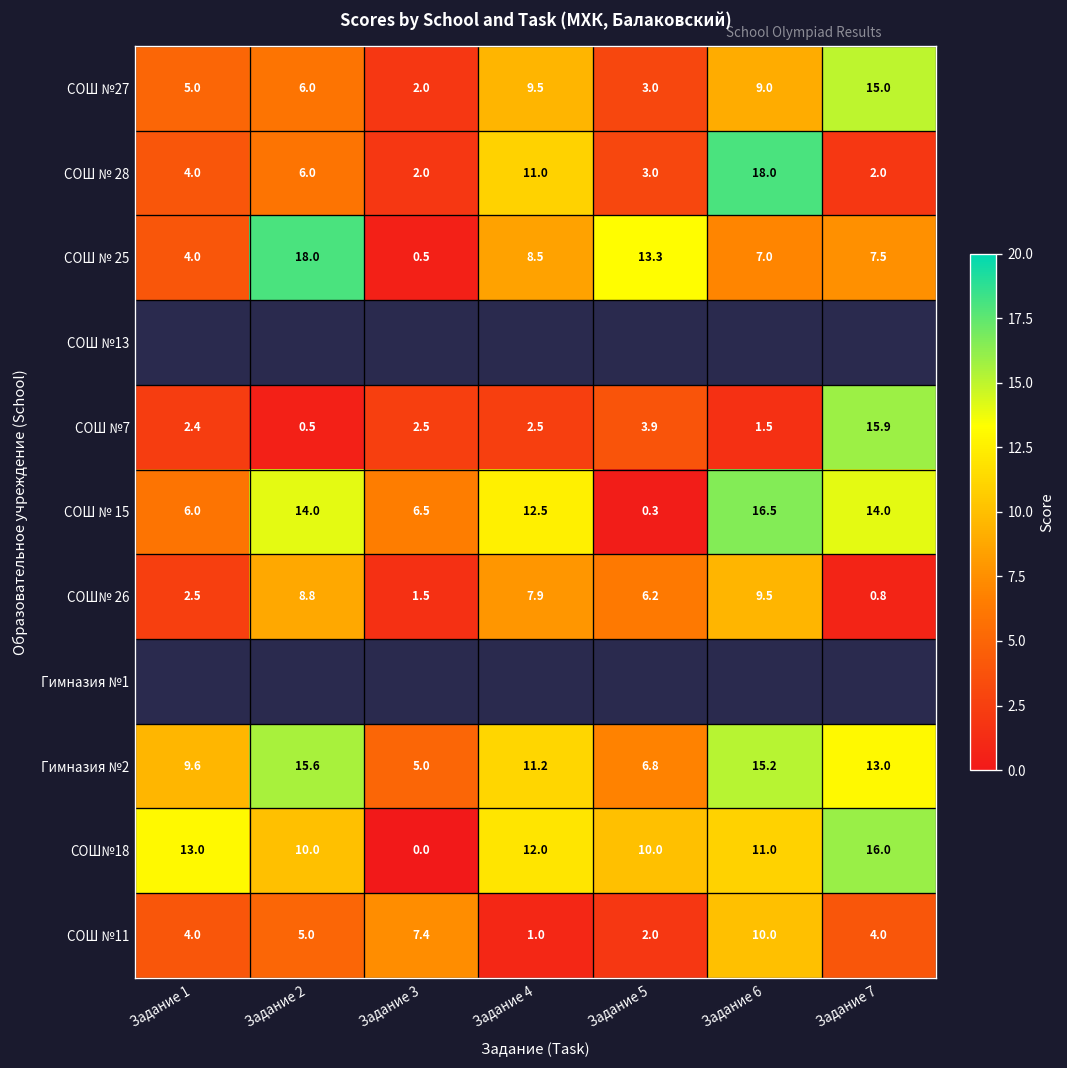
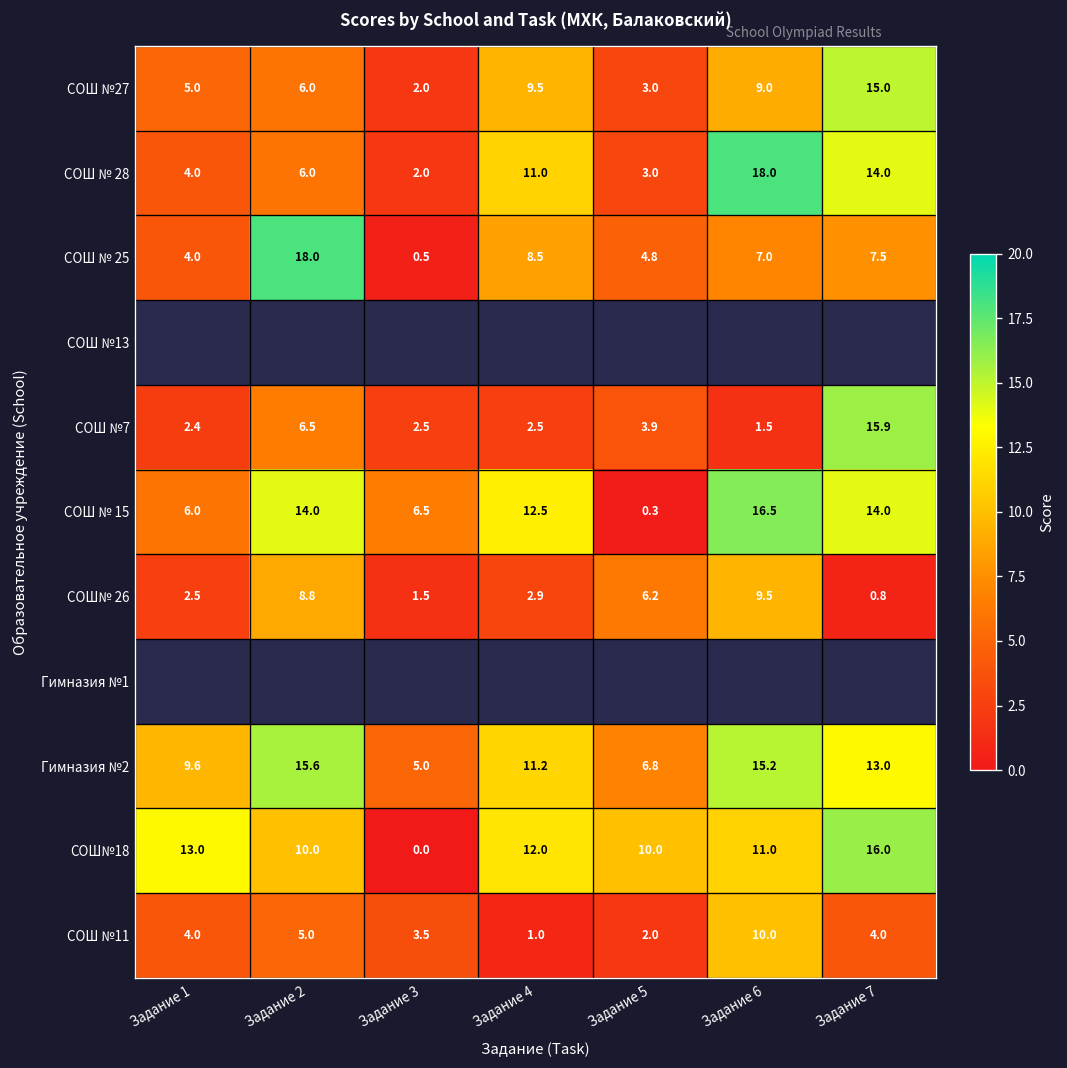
  {
    "СОШ №27": {
      "Задание 1": 5.0,
      "Задание 2": 6.0,
      "Задание 3": 2.0,
      "Задание 4": 9.5,
      "Задание 5": 3.0,
      "Задание 6": 9.0,
      "Задание 7": 15.0
    },
    "СОШ № 28": {
      "Задание 1": 4.0,
      "Задание 2": 6.0,
      "Задание 3": 2.0,
      "Задание 4": 11.0,
      "Задание 5": 3.0,
      "Задание 6": 18.0,
-     "Задание 7": 2.0
+     "Задание 7": 14.0
    },
    "СОШ № 25": {
      "Задание 1": 4.0,
      "Задание 2": 18.0,
      "Задание 3": 0.5,
      "Задание 4": 8.5,
-     "Задание 5": 13.3,
+     "Задание 5": 4.8,
      "Задание 6": 7.0,
      "Задание 7": 7.5
    },
    "СОШ №7": {
      "Задание 1": 2.4,
-     "Задание 2": 0.5,
+     "Задание 2": 6.5,
      "Задание 3": 2.5,
      "Задание 4": 2.5,
      "Задание 5": 3.9,
      "Задание 6": 1.5,
      "Задание 7": 15.9
    },
    "СОШ № 15": {
      "Задание 1": 6.0,
      "Задание 2": 14.0,
      "Задание 3": 6.5,
      "Задание 4": 12.5,
      "Задание 5": 0.3,
      "Задание 6": 16.5,
      "Задание 7": 14.0
    },
    "СОШ№ 26": {
      "Задание 1": 2.5,
      "Задание 2": 8.8,
      "Задание 3": 1.5,
-     "Задание 4": 7.9,
+     "Задание 4": 2.9,
      "Задание 5": 6.2,
      "Задание 6": 9.5,
      "Задание 7": 0.8
    },
    "Гимназия №2": {
      "Задание 1": 9.6,
      "Задание 2": 15.6,
      "Задание 3": 5.0,
      "Задание 4": 11.2,
      "Задание 5": 6.8,
      "Задание 6": 15.2,
      "Задание 7": 13.0
    },
    "СОШ№18": {
      "Задание 1": 13.0,
      "Задание 2": 10.0,
      "Задание 3": 0.0,
      "Задание 4": 12.0,
      "Задание 5": 10.0,
      "Задание 6": 11.0,
      "Задание 7": 16.0
    },
    "СОШ №11": {
      "Задание 1": 4.0,
      "Задание 2": 5.0,
-     "Задание 3": 7.4,
+     "Задание 3": 3.5,
      "Задание 4": 1.0,
      "Задание 5": 2.0,
      "Задание 6": 10.0,
      "Задание 7": 4.0
    }
  }
